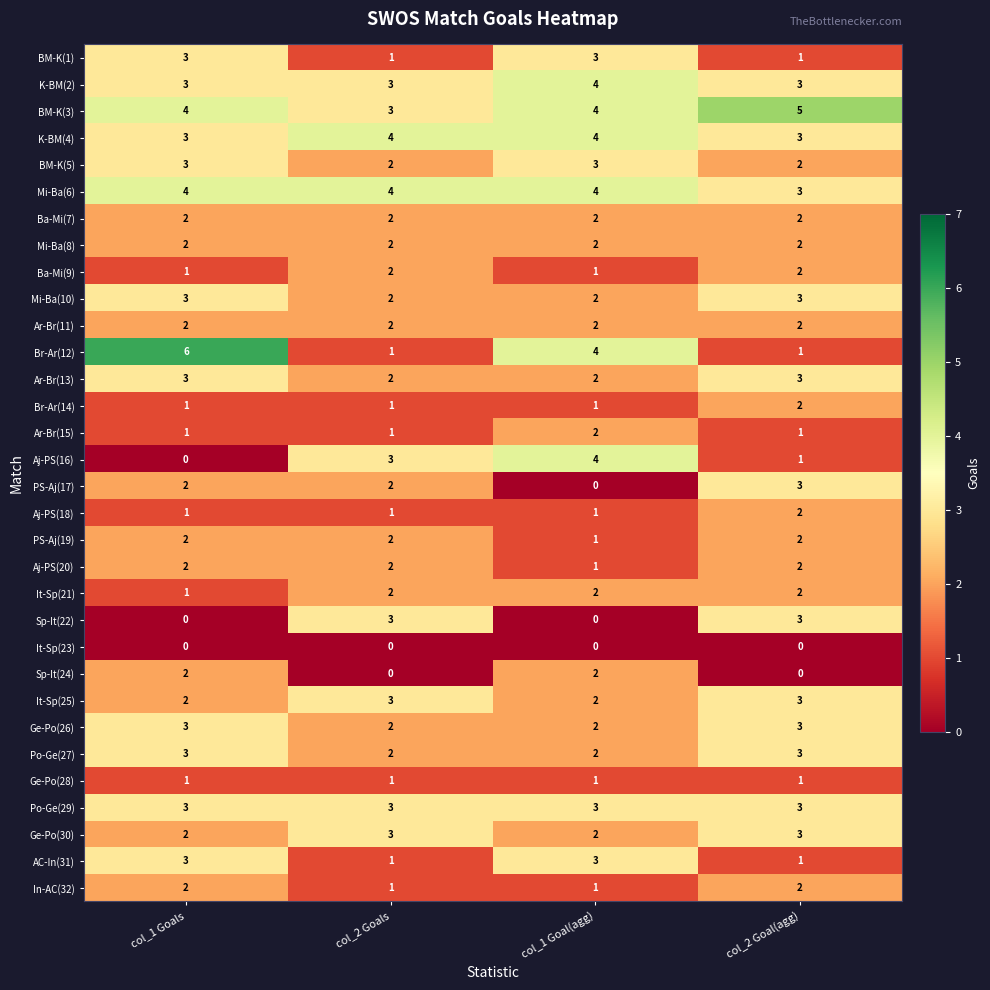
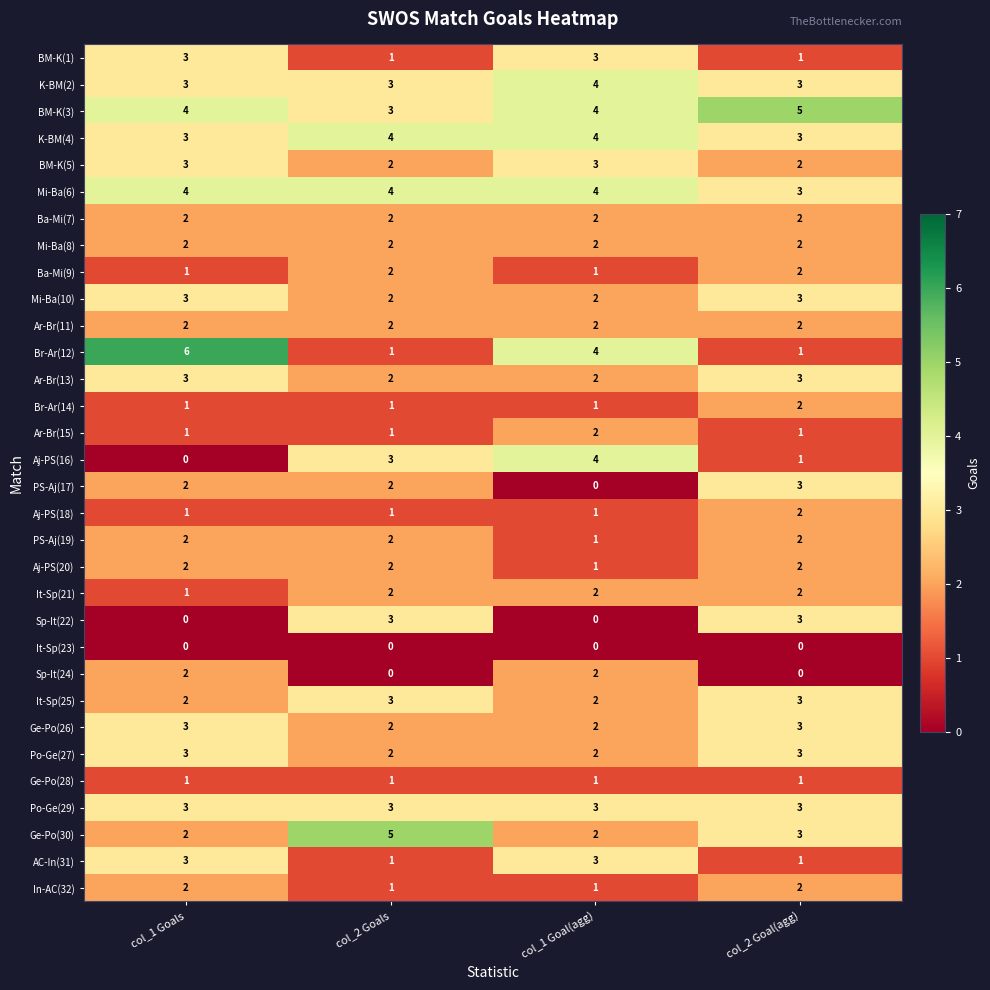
  {
    "BM-K(1)": {
      "col_1 Goals": 3,
      "col_2 Goals": 1,
      "col_1 Goal(agg)": 3,
      "col_2 Goal(agg)": 1
    },
    "K-BM(2)": {
      "col_1 Goals": 3,
      "col_2 Goals": 3,
      "col_1 Goal(agg)": 4,
      "col_2 Goal(agg)": 3
    },
    "BM-K(3)": {
      "col_1 Goals": 4,
      "col_2 Goals": 3,
      "col_1 Goal(agg)": 4,
      "col_2 Goal(agg)": 5
    },
    "K-BM(4)": {
      "col_1 Goals": 3,
      "col_2 Goals": 4,
      "col_1 Goal(agg)": 4,
      "col_2 Goal(agg)": 3
    },
    "BM-K(5)": {
      "col_1 Goals": 3,
      "col_2 Goals": 2,
      "col_1 Goal(agg)": 3,
      "col_2 Goal(agg)": 2
    },
    "Mi-Ba(6)": {
      "col_1 Goals": 4,
      "col_2 Goals": 4,
      "col_1 Goal(agg)": 4,
      "col_2 Goal(agg)": 3
    },
    "Ba-Mi(7)": {
      "col_1 Goals": 2,
      "col_2 Goals": 2,
      "col_1 Goal(agg)": 2,
      "col_2 Goal(agg)": 2
    },
    "Mi-Ba(8)": {
      "col_1 Goals": 2,
      "col_2 Goals": 2,
      "col_1 Goal(agg)": 2,
      "col_2 Goal(agg)": 2
    },
    "Ba-Mi(9)": {
      "col_1 Goals": 1,
      "col_2 Goals": 2,
      "col_1 Goal(agg)": 1,
      "col_2 Goal(agg)": 2
    },
    "Mi-Ba(10)": {
      "col_1 Goals": 3,
      "col_2 Goals": 2,
      "col_1 Goal(agg)": 2,
      "col_2 Goal(agg)": 3
    },
    "Ar-Br(11)": {
      "col_1 Goals": 2,
      "col_2 Goals": 2,
      "col_1 Goal(agg)": 2,
      "col_2 Goal(agg)": 2
    },
    "Br-Ar(12)": {
      "col_1 Goals": 6,
      "col_2 Goals": 1,
      "col_1 Goal(agg)": 4,
      "col_2 Goal(agg)": 1
    },
    "Ar-Br(13)": {
      "col_1 Goals": 3,
      "col_2 Goals": 2,
      "col_1 Goal(agg)": 2,
      "col_2 Goal(agg)": 3
    },
    "Br-Ar(14)": {
      "col_1 Goals": 1,
      "col_2 Goals": 1,
      "col_1 Goal(agg)": 1,
      "col_2 Goal(agg)": 2
    },
    "Ar-Br(15)": {
      "col_1 Goals": 1,
      "col_2 Goals": 1,
      "col_1 Goal(agg)": 2,
      "col_2 Goal(agg)": 1
    },
    "Aj-PS(16)": {
      "col_1 Goals": 0,
      "col_2 Goals": 3,
      "col_1 Goal(agg)": 4,
      "col_2 Goal(agg)": 1
    },
    "PS-Aj(17)": {
      "col_1 Goals": 2,
      "col_2 Goals": 2,
      "col_1 Goal(agg)": 0,
      "col_2 Goal(agg)": 3
    },
    "Aj-PS(18)": {
      "col_1 Goals": 1,
      "col_2 Goals": 1,
      "col_1 Goal(agg)": 1,
      "col_2 Goal(agg)": 2
    },
    "PS-Aj(19)": {
      "col_1 Goals": 2,
      "col_2 Goals": 2,
      "col_1 Goal(agg)": 1,
      "col_2 Goal(agg)": 2
    },
    "Aj-PS(20)": {
      "col_1 Goals": 2,
      "col_2 Goals": 2,
      "col_1 Goal(agg)": 1,
      "col_2 Goal(agg)": 2
    },
    "It-Sp(21)": {
      "col_1 Goals": 1,
      "col_2 Goals": 2,
      "col_1 Goal(agg)": 2,
      "col_2 Goal(agg)": 2
    },
    "Sp-It(22)": {
      "col_1 Goals": 0,
      "col_2 Goals": 3,
      "col_1 Goal(agg)": 0,
      "col_2 Goal(agg)": 3
    },
    "It-Sp(23)": {
      "col_1 Goals": 0,
      "col_2 Goals": 0,
      "col_1 Goal(agg)": 0,
      "col_2 Goal(agg)": 0
    },
    "Sp-It(24)": {
      "col_1 Goals": 2,
      "col_2 Goals": 0,
      "col_1 Goal(agg)": 2,
      "col_2 Goal(agg)": 0
    },
    "It-Sp(25)": {
      "col_1 Goals": 2,
      "col_2 Goals": 3,
      "col_1 Goal(agg)": 2,
      "col_2 Goal(agg)": 3
    },
    "Ge-Po(26)": {
      "col_1 Goals": 3,
      "col_2 Goals": 2,
      "col_1 Goal(agg)": 2,
      "col_2 Goal(agg)": 3
    },
    "Po-Ge(27)": {
      "col_1 Goals": 3,
      "col_2 Goals": 2,
      "col_1 Goal(agg)": 2,
      "col_2 Goal(agg)": 3
    },
    "Ge-Po(28)": {
      "col_1 Goals": 1,
      "col_2 Goals": 1,
      "col_1 Goal(agg)": 1,
      "col_2 Goal(agg)": 1
    },
    "Po-Ge(29)": {
      "col_1 Goals": 3,
      "col_2 Goals": 3,
      "col_1 Goal(agg)": 3,
      "col_2 Goal(agg)": 3
    },
    "Ge-Po(30)": {
      "col_1 Goals": 2,
-     "col_2 Goals": 3,
+     "col_2 Goals": 5,
      "col_1 Goal(agg)": 2,
      "col_2 Goal(agg)": 3
    },
    "AC-In(31)": {
      "col_1 Goals": 3,
      "col_2 Goals": 1,
      "col_1 Goal(agg)": 3,
      "col_2 Goal(agg)": 1
    },
    "In-AC(32)": {
      "col_1 Goals": 2,
      "col_2 Goals": 1,
      "col_1 Goal(agg)": 1,
      "col_2 Goal(agg)": 2
    }
  }
